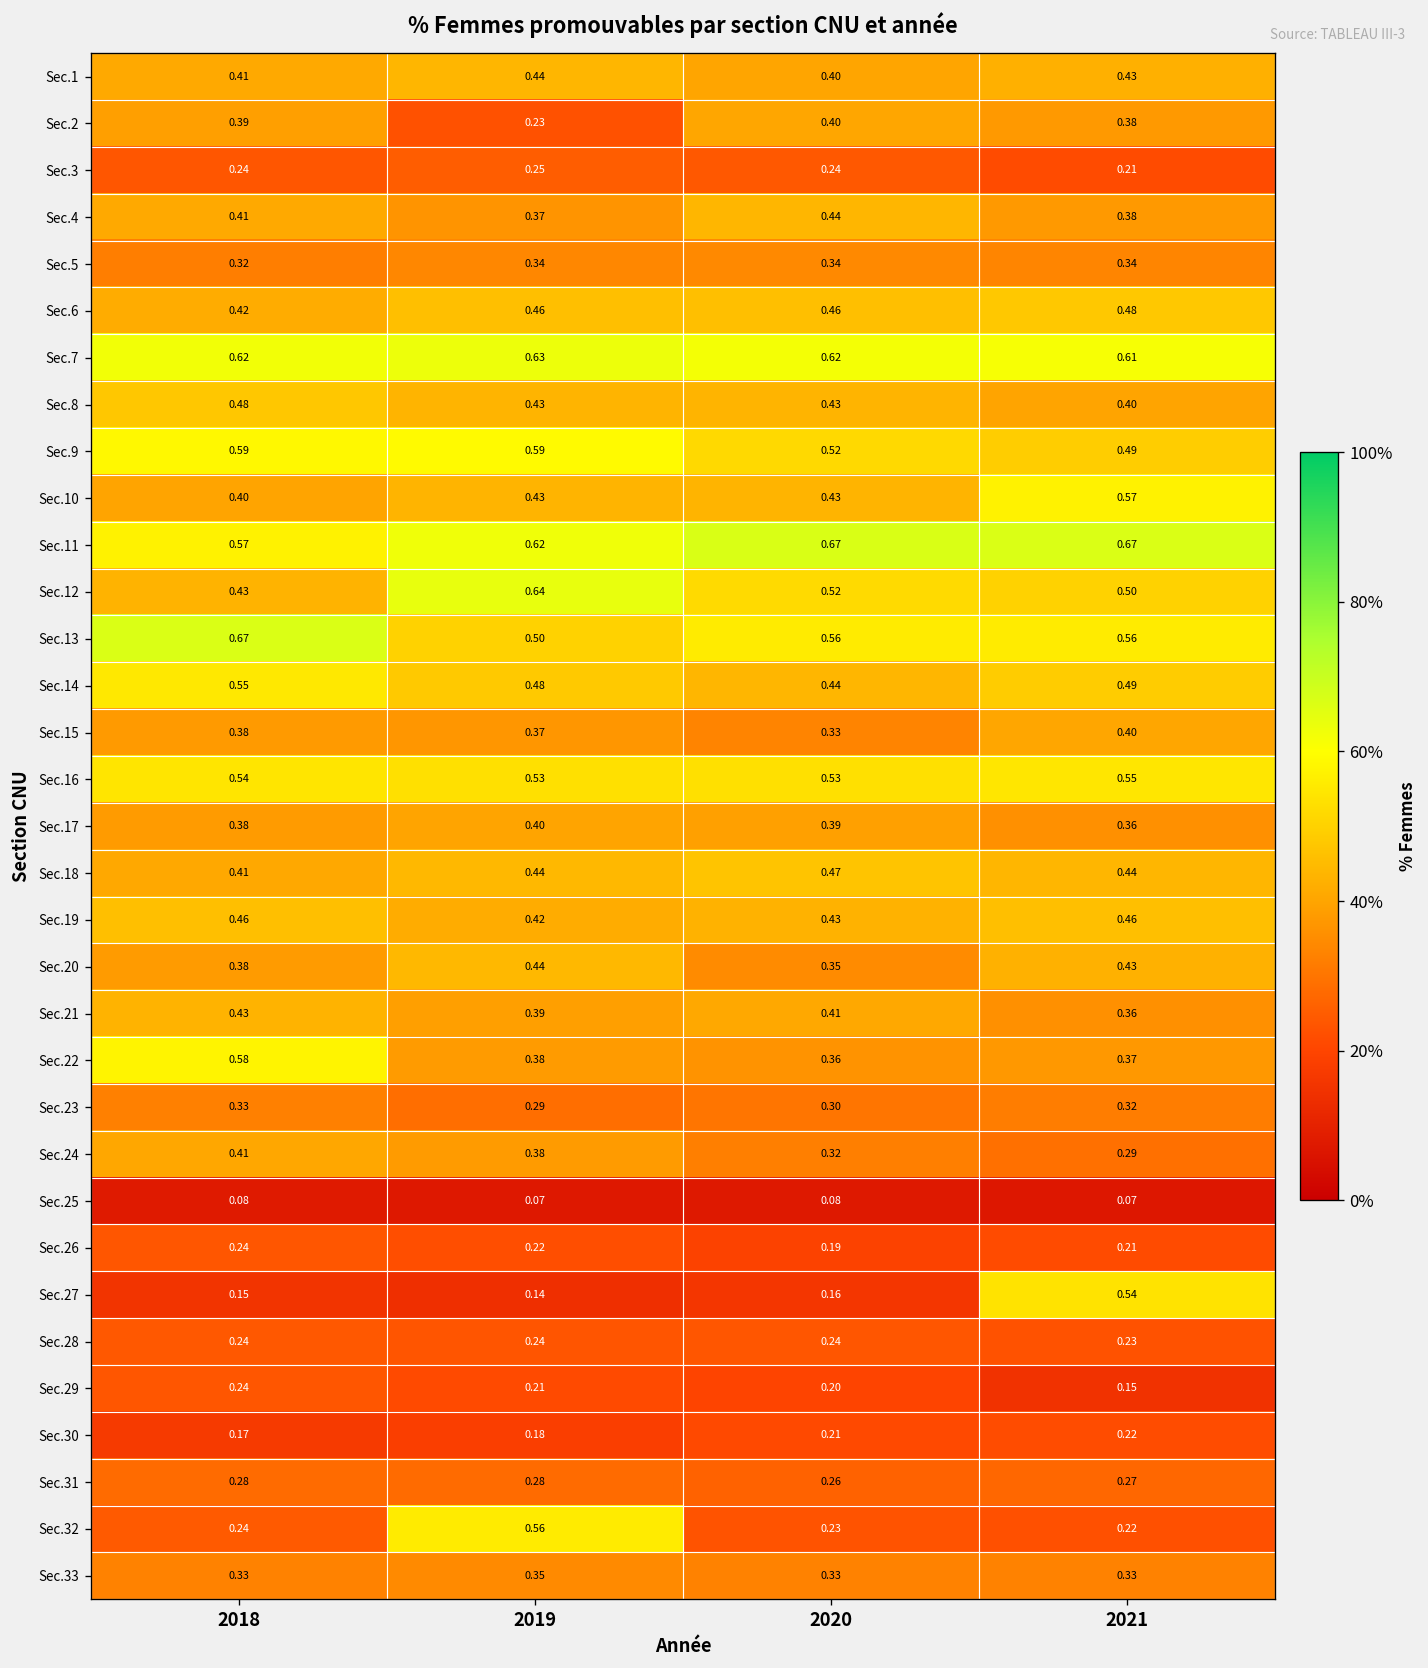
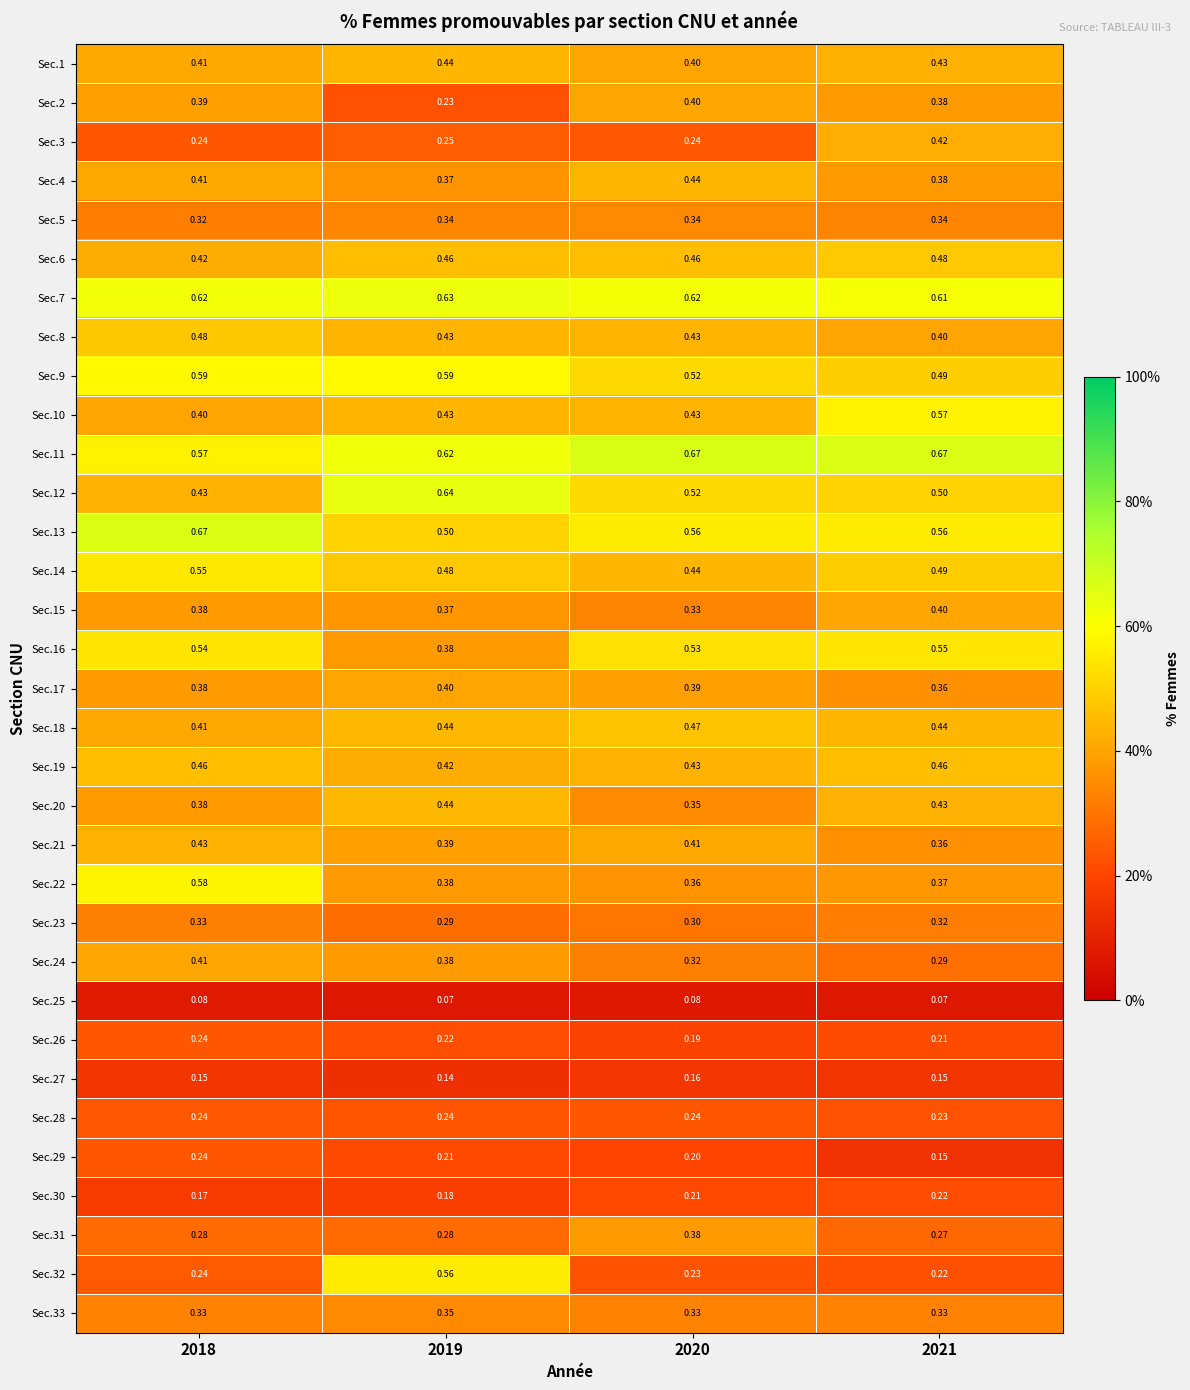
  {
    "Sec.1": {
      "2018": 0.41,
      "2019": 0.44,
      "2020": 0.40,
      "2021": 0.43
    },
    "Sec.2": {
      "2018": 0.39,
      "2019": 0.23,
      "2020": 0.40,
      "2021": 0.38
    },
    "Sec.3": {
      "2018": 0.24,
      "2019": 0.25,
      "2020": 0.24,
-     "2021": 0.21
+     "2021": 0.42
    },
    "Sec.4": {
      "2018": 0.41,
      "2019": 0.37,
      "2020": 0.44,
      "2021": 0.38
    },
    "Sec.5": {
      "2018": 0.32,
      "2019": 0.34,
      "2020": 0.34,
      "2021": 0.34
    },
    "Sec.6": {
      "2018": 0.42,
      "2019": 0.46,
      "2020": 0.46,
      "2021": 0.48
    },
    "Sec.7": {
      "2018": 0.62,
      "2019": 0.63,
      "2020": 0.62,
      "2021": 0.61
    },
    "Sec.8": {
      "2018": 0.48,
      "2019": 0.43,
      "2020": 0.43,
      "2021": 0.40
    },
    "Sec.9": {
      "2018": 0.59,
      "2019": 0.59,
      "2020": 0.52,
      "2021": 0.49
    },
    "Sec.10": {
      "2018": 0.40,
      "2019": 0.43,
      "2020": 0.43,
      "2021": 0.57
    },
    "Sec.11": {
      "2018": 0.57,
      "2019": 0.62,
      "2020": 0.67,
      "2021": 0.67
    },
    "Sec.12": {
      "2018": 0.43,
      "2019": 0.64,
      "2020": 0.52,
      "2021": 0.50
    },
    "Sec.13": {
      "2018": 0.67,
      "2019": 0.50,
      "2020": 0.56,
      "2021": 0.56
    },
    "Sec.14": {
      "2018": 0.55,
      "2019": 0.48,
      "2020": 0.44,
      "2021": 0.49
    },
    "Sec.15": {
      "2018": 0.38,
      "2019": 0.37,
      "2020": 0.33,
      "2021": 0.40
    },
    "Sec.16": {
      "2018": 0.54,
-     "2019": 0.53,
+     "2019": 0.38,
      "2020": 0.53,
      "2021": 0.55
    },
    "Sec.17": {
      "2018": 0.38,
      "2019": 0.40,
      "2020": 0.39,
      "2021": 0.36
    },
    "Sec.18": {
      "2018": 0.41,
      "2019": 0.44,
      "2020": 0.47,
      "2021": 0.44
    },
    "Sec.19": {
      "2018": 0.46,
      "2019": 0.42,
      "2020": 0.43,
      "2021": 0.46
    },
    "Sec.20": {
      "2018": 0.38,
      "2019": 0.44,
      "2020": 0.35,
      "2021": 0.43
    },
    "Sec.21": {
      "2018": 0.43,
      "2019": 0.39,
      "2020": 0.41,
      "2021": 0.36
    },
    "Sec.22": {
      "2018": 0.58,
      "2019": 0.38,
      "2020": 0.36,
      "2021": 0.37
    },
    "Sec.23": {
      "2018": 0.33,
      "2019": 0.29,
      "2020": 0.30,
      "2021": 0.32
    },
    "Sec.24": {
      "2018": 0.41,
      "2019": 0.38,
      "2020": 0.32,
      "2021": 0.29
    },
    "Sec.25": {
      "2018": 0.08,
      "2019": 0.07,
      "2020": 0.08,
      "2021": 0.07
    },
    "Sec.26": {
      "2018": 0.24,
      "2019": 0.22,
      "2020": 0.19,
      "2021": 0.21
    },
    "Sec.27": {
      "2018": 0.15,
      "2019": 0.14,
      "2020": 0.16,
-     "2021": 0.54
+     "2021": 0.15
    },
    "Sec.28": {
      "2018": 0.24,
      "2019": 0.24,
      "2020": 0.24,
      "2021": 0.23
    },
    "Sec.29": {
      "2018": 0.24,
      "2019": 0.21,
      "2020": 0.20,
      "2021": 0.15
    },
    "Sec.30": {
      "2018": 0.17,
      "2019": 0.18,
      "2020": 0.21,
      "2021": 0.22
    },
    "Sec.31": {
      "2018": 0.28,
      "2019": 0.28,
-     "2020": 0.26,
+     "2020": 0.38,
      "2021": 0.27
    },
    "Sec.32": {
      "2018": 0.24,
      "2019": 0.56,
      "2020": 0.23,
      "2021": 0.22
    },
    "Sec.33": {
      "2018": 0.33,
      "2019": 0.35,
      "2020": 0.33,
      "2021": 0.33
    }
  }
